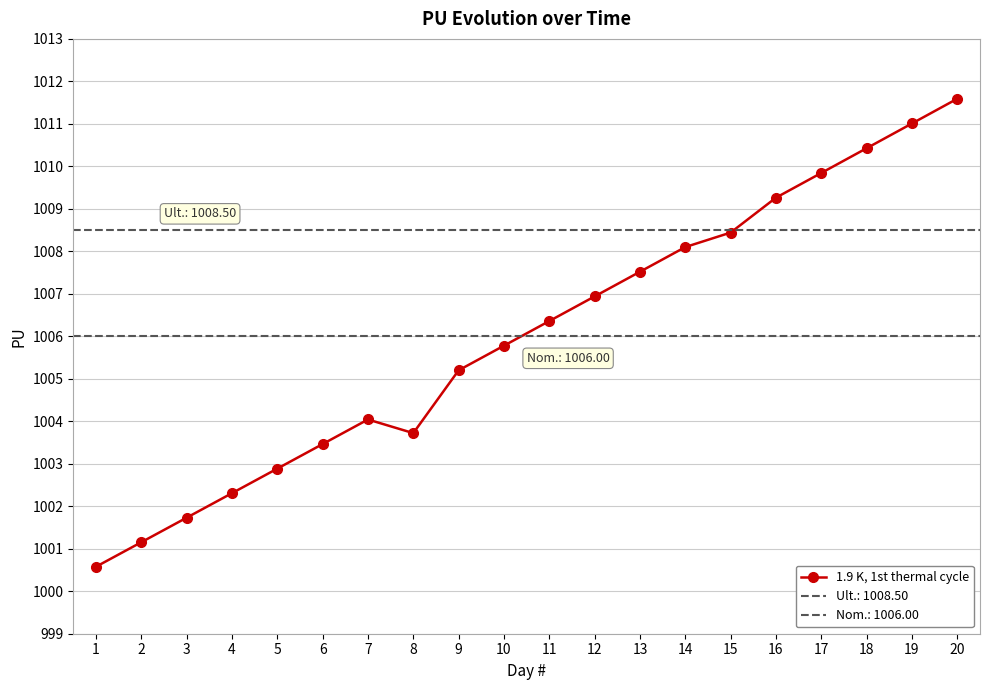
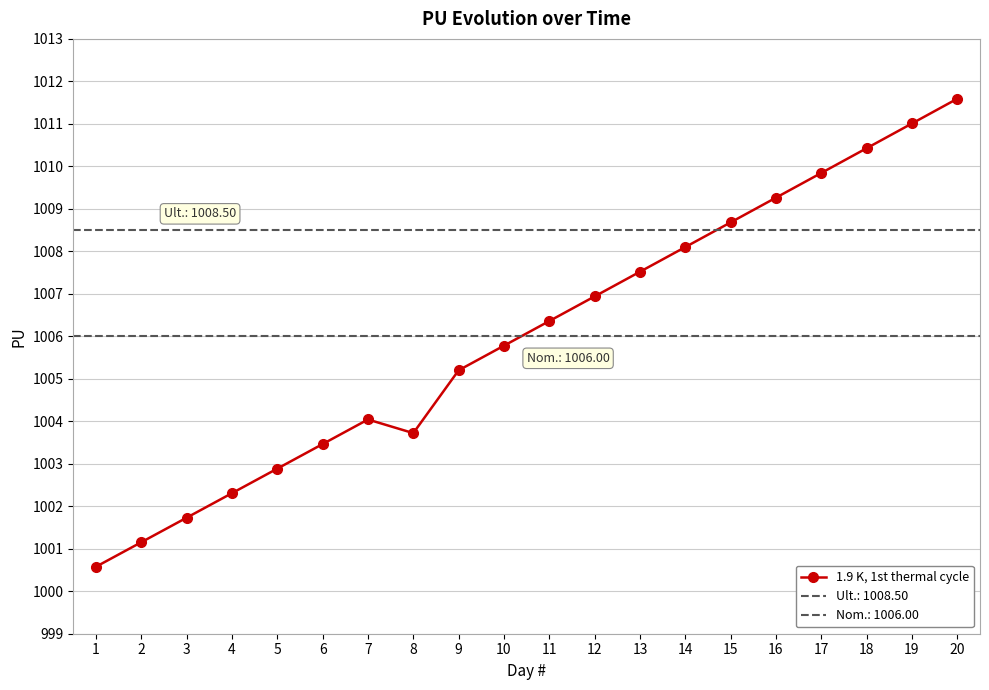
  {
    "1": 1000.6,
    "2": 1001.2,
    "3": 1001.7,
    "4": 1002.3,
    "5": 1002.9,
    "6": 1003.5,
    "7": 1004.0,
    "8": 1003.7,
    "9": 1005.2,
    "11": 1006.4,
    "12": 1006.9,
    "13": 1007.5,
    "14": 1008.1,
-   "15": 1008.4,
+   "15": 1008.7,
    "16": 1009.3,
    "17": 1009.8,
    "18": 1010.4,
    "19": 1011.0,
    "20": 1011.6
  }
